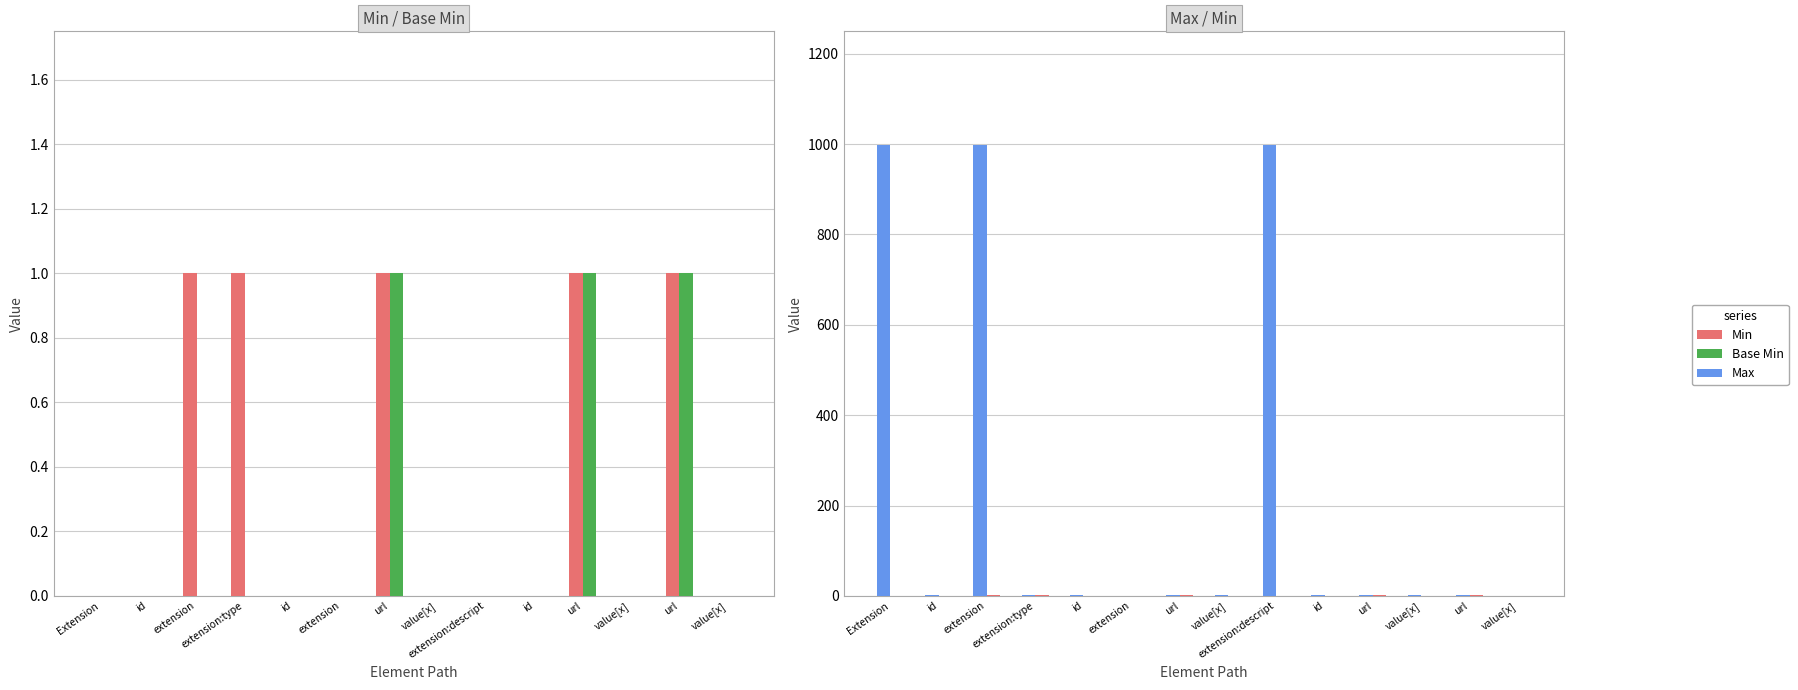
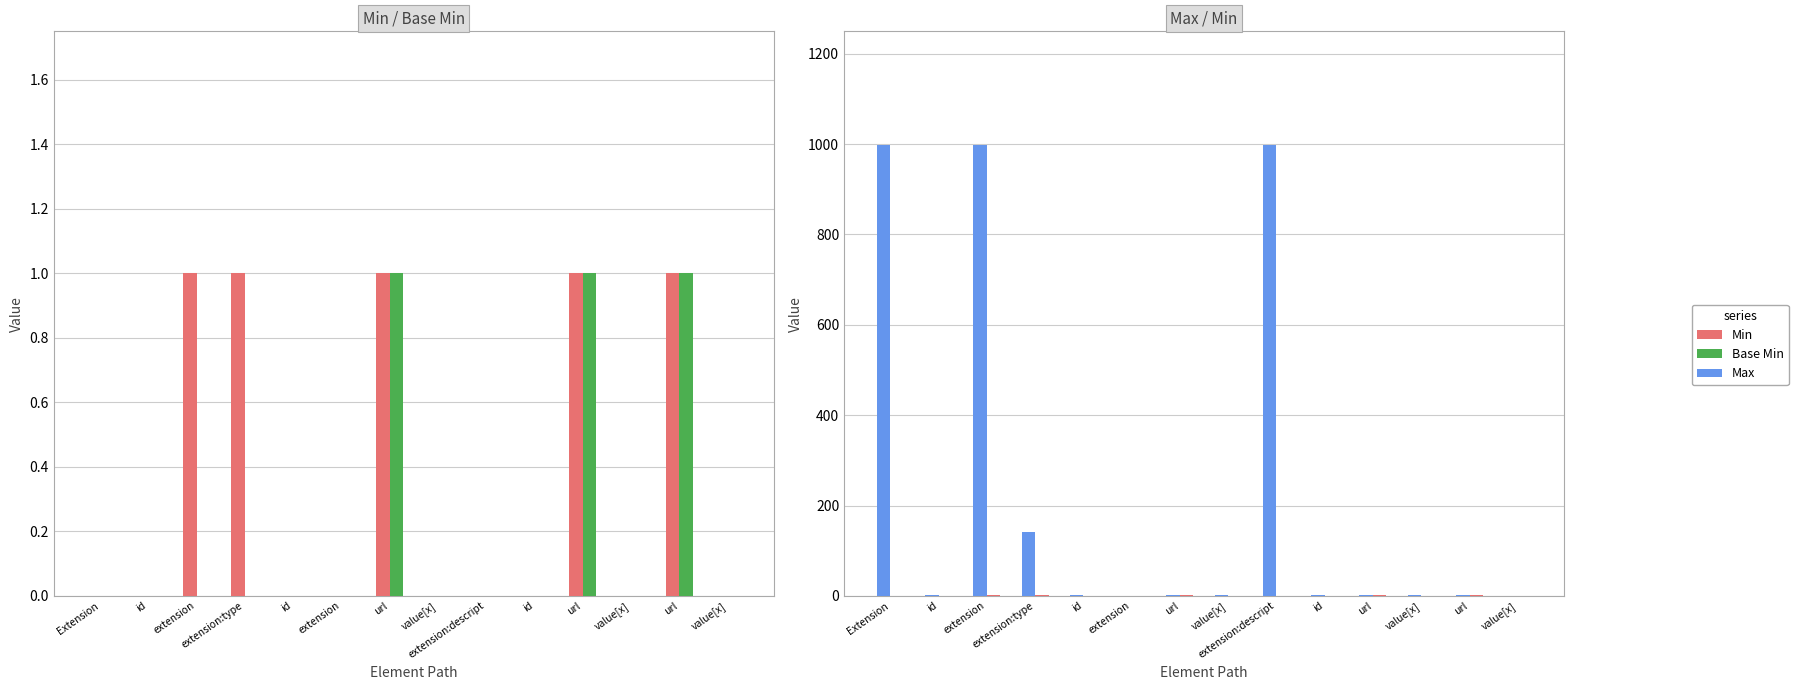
  {
    "Min / Base Min": {
      "Min": {
        "Extension": 0.00,
        "extension:type": 1.00,
        "extension:descript": 0.00
      },
      "Base Min": {
        "Extension": 0.00,
        "extension:type": 0.00,
        "extension:descript": 0.00
      }
    },
    "Max / Min": {
      "Max": {
        "Extension": 1000,
-       "extension:type": 0,
+       "extension:type": 140,
        "extension:descript": 1000
      },
      "Min": {
        "Extension": 0,
        "extension:descript": 0
      }
    }
  }
